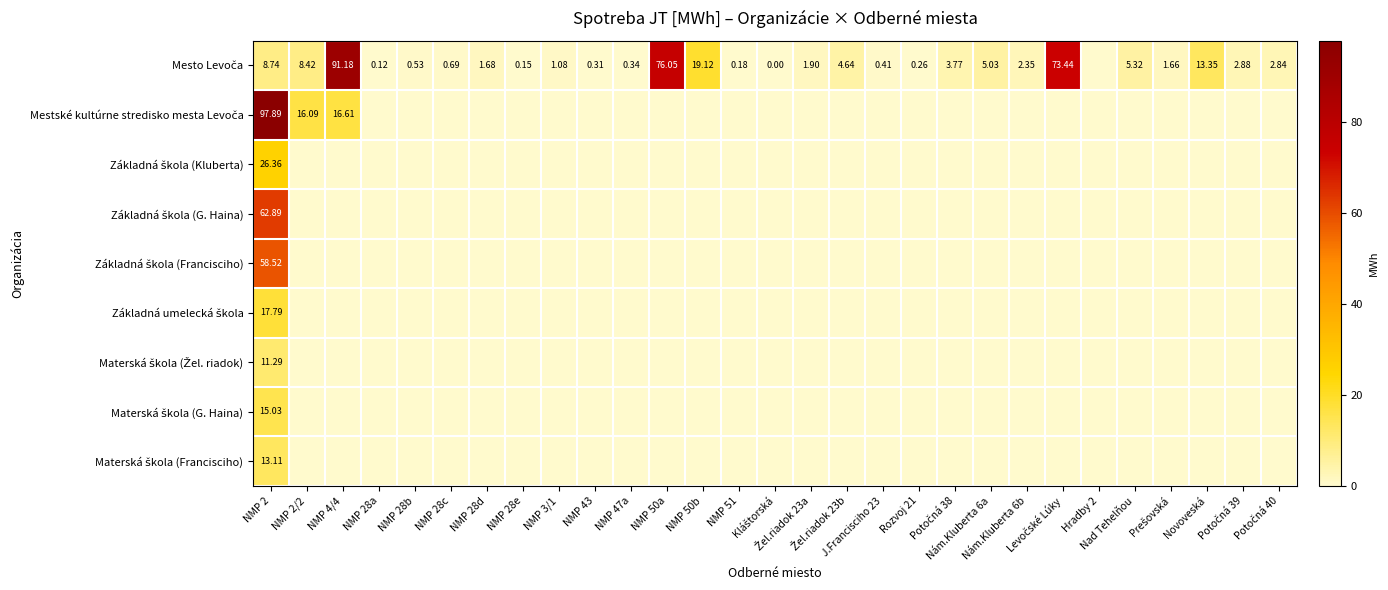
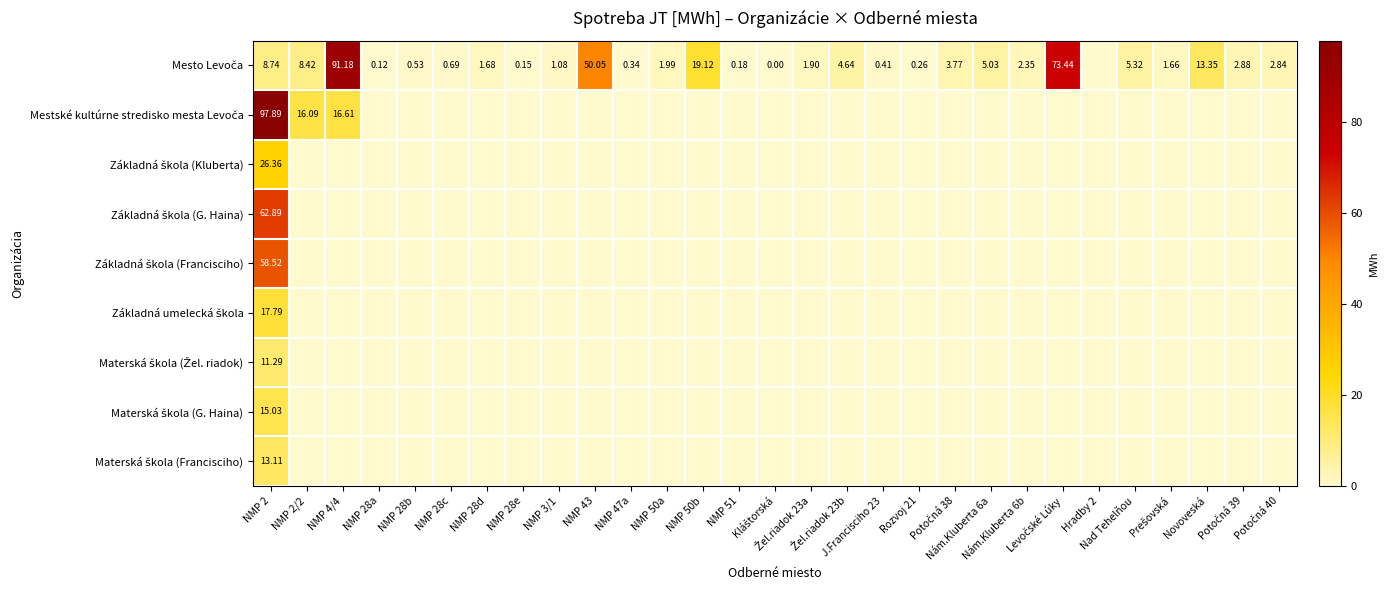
  {
    "Mesto Levoča": {
      "NMP 2": 8.74,
      "NMP 2/2": 8.42,
      "NMP 4/4": 91.18,
      "NMP 28a": 0.12,
      "NMP 28b": 0.53,
      "NMP 28c": 0.69,
      "NMP 28d": 1.68,
      "NMP 28e": 0.15,
      "NMP 3/1": 1.08,
-     "NMP 43": 0.31,
+     "NMP 43": 50.05,
      "NMP 47a": 0.34,
-     "NMP 50a": 76.05,
+     "NMP 50a": 1.99,
      "NMP 50b": 19.12,
      "NMP 51": 0.18,
      "Kláštorská": 0.00,
      "Žel.riadok 23a": 1.90,
      "Žel.riadok 23b": 4.64,
      "J.Francisciho 23": 0.41,
      "Rozvoj 21": 0.26,
      "Potočná 38": 3.77,
      "Nám.Kluberta 6a": 5.03,
      "Nám.Kluberta 6b": 2.35,
      "Levočské Lúky": 73.44,
      "Nad Tehelňou": 5.32,
      "Prešovská": 1.66,
      "Novoveská": 13.35,
      "Potočná 39": 2.88,
      "Potočná 40": 2.84
    },
    "Mestské kultúrne stredisko mesta Levoča": {
      "NMP 2": 97.89,
      "NMP 2/2": 16.09,
      "NMP 4/4": 16.61
    },
    "Základná škola (Kluberta)": {
      "NMP 2": 26.36
    },
    "Základná škola (G. Haina)": {
      "NMP 2": 62.89
    },
    "Základná škola (Francisciho)": {
      "NMP 2": 58.52
    },
    "Základná umelecká škola": {
      "NMP 2": 17.79
    },
    "Materská škola (Žel. riadok)": {
      "NMP 2": 11.29
    },
    "Materská škola (G. Haina)": {
      "NMP 2": 15.03
    },
    "Materská škola (Francisciho)": {
      "NMP 2": 13.11
    }
  }
